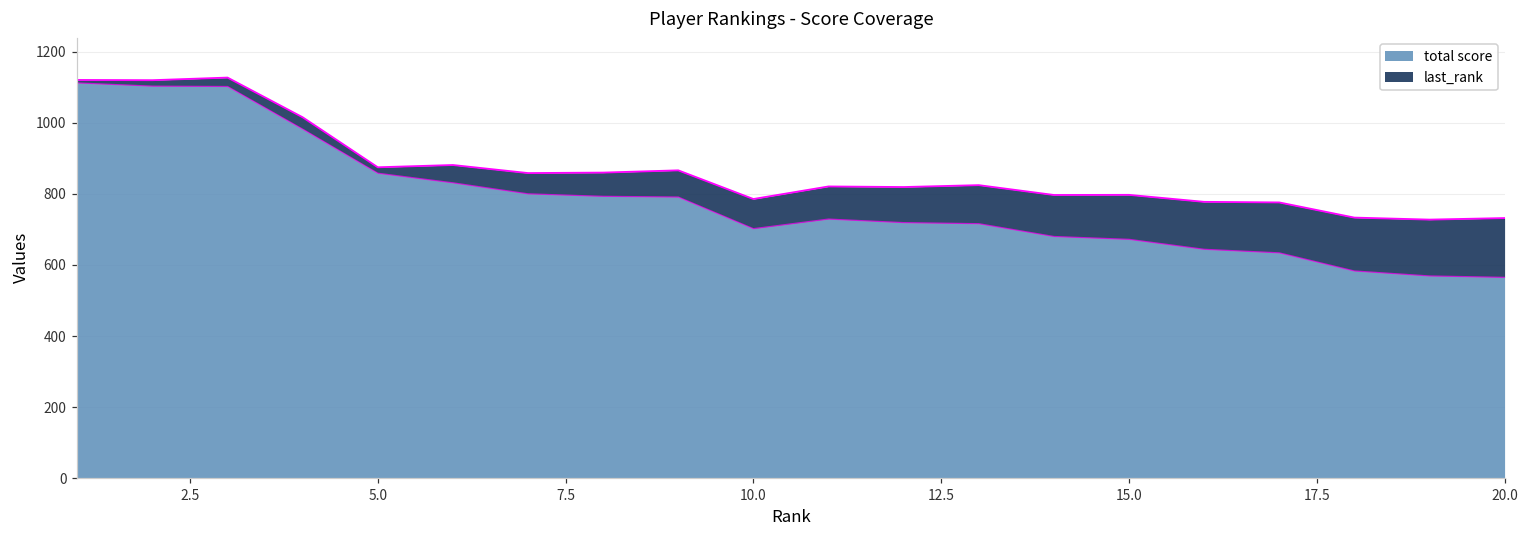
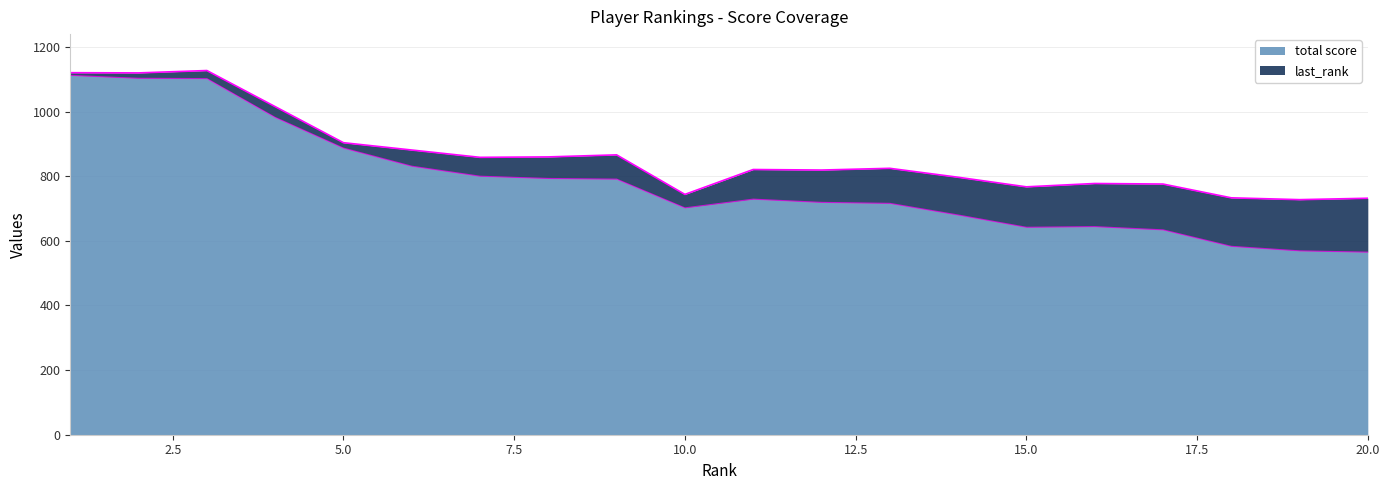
  {
    "total score": {
-     "5.0": 860,
+     "5.0": 890,
      "10.0": 700,
-     "15.0": 670,
+     "15.0": 640,
      "20.0": 570
    },
    "last_rank": {
      "5.0": 20,
-     "10.0": 80,
+     "10.0": 40,
      "15.0": 130,
      "20.0": 170
    }
  }
